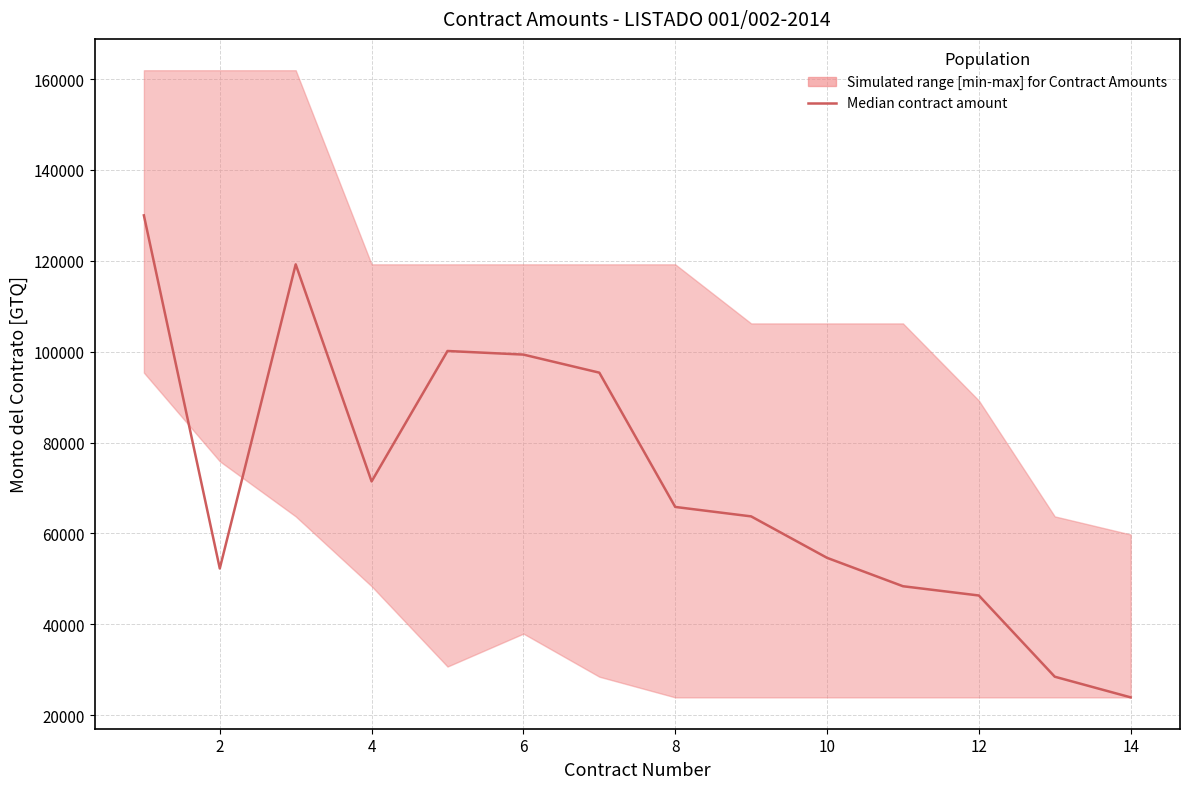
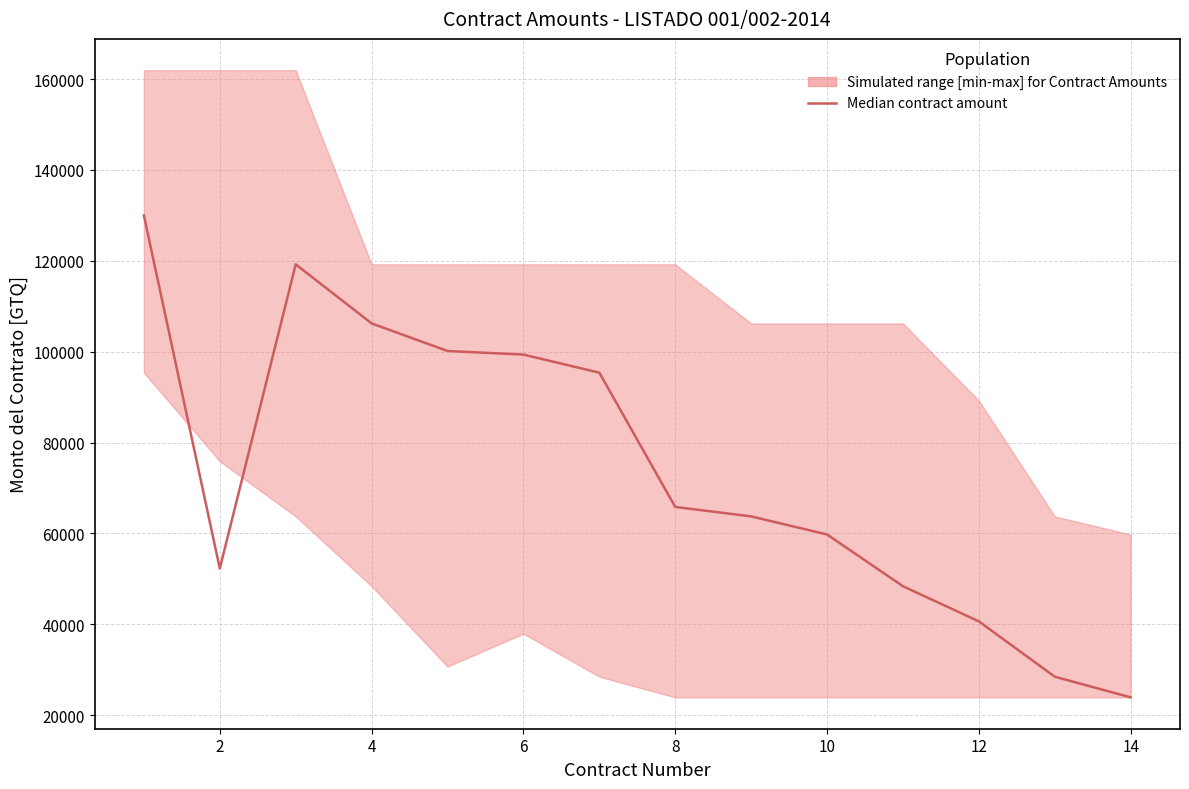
  {
    "Median contract amount": {
      "2": 52000,
-     "4": 71000,
+     "4": 106000,
      "6": 99000,
      "8": 66000,
-     "10": 55000,
-     "12": 46000,
+     "10": 60000,
+     "12": 41000,
      "14": 24000
    }
  }
